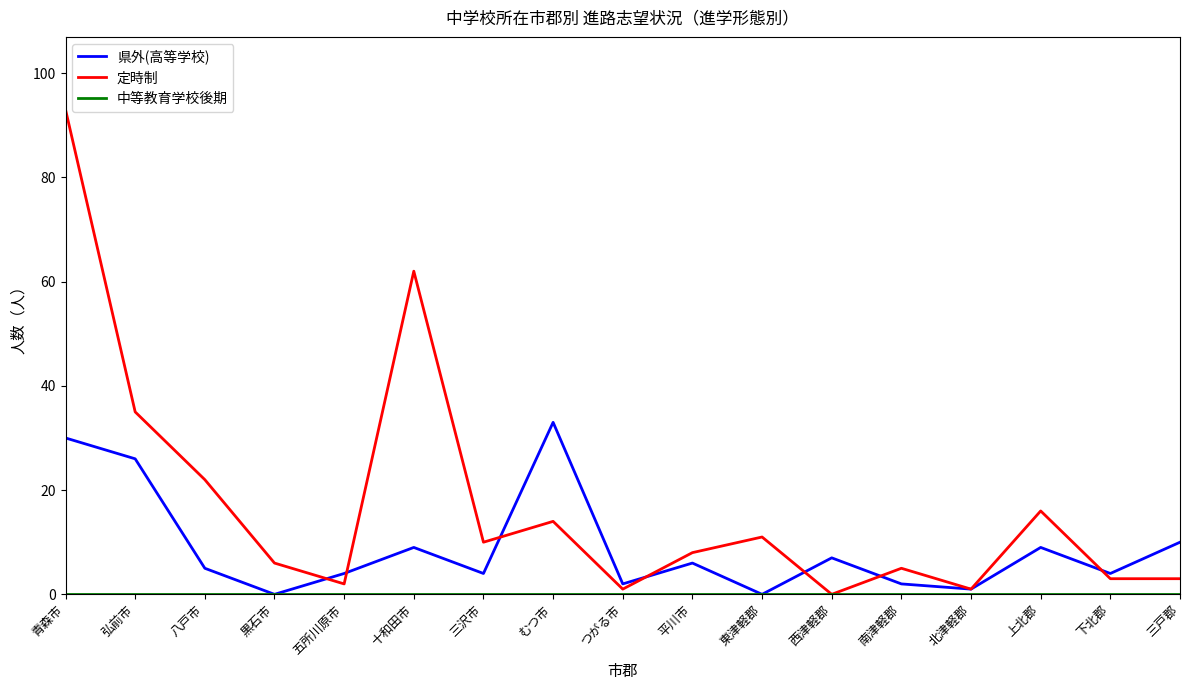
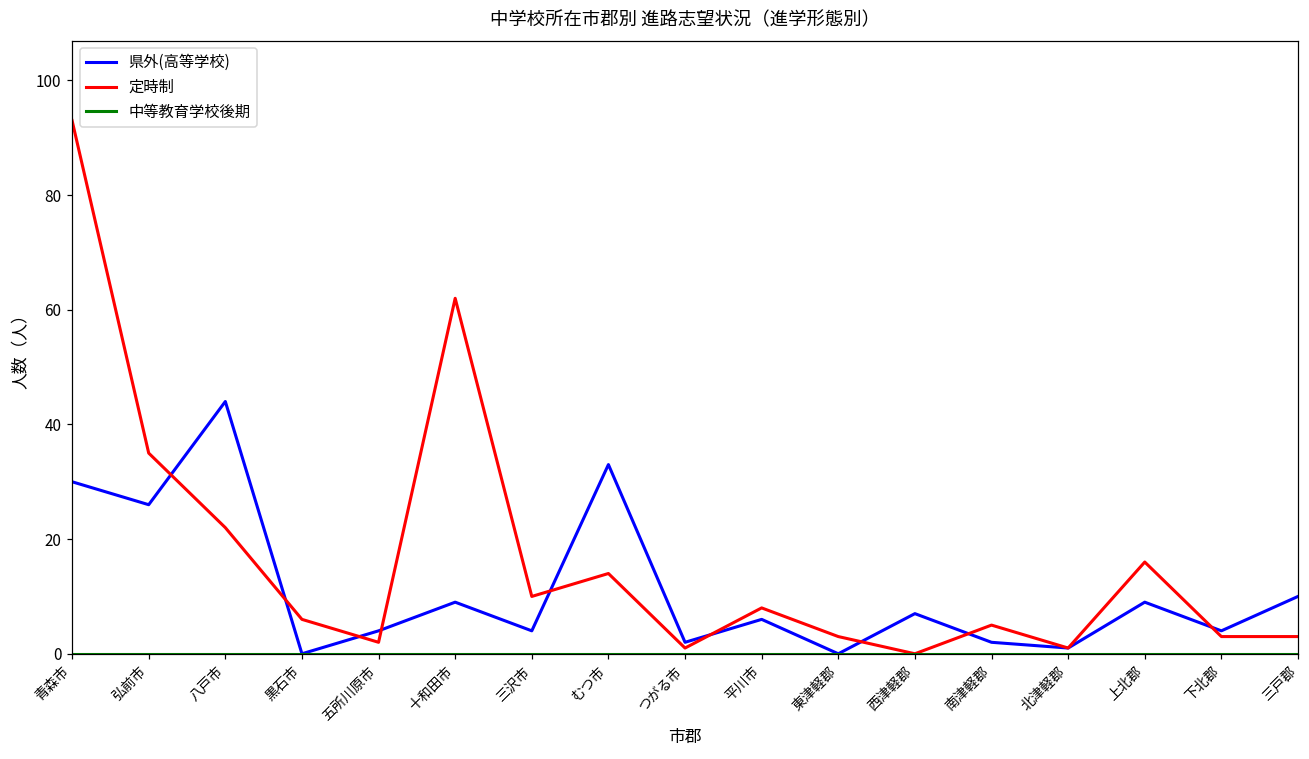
  {
    "県外(高等学校)": {
      "青森市": 30,
      "弘前市": 26,
-     "八戸市": 5,
+     "八戸市": 44,
      "五所川原市": 4,
      "十和田市": 9,
      "三沢市": 4,
      "むつ市": 33,
      "つがる市": 2,
      "平川市": 6,
      "西津軽郡": 7,
      "南津軽郡": 2,
      "上北郡": 9,
      "下北郡": 4,
      "三戸郡": 10
    },
    "定時制": {
      "青森市": 93,
      "弘前市": 35,
      "八戸市": 22,
      "黒石市": 6,
      "五所川原市": 2,
      "十和田市": 62,
      "三沢市": 10,
      "むつ市": 14,
      "つがる市": 1,
      "平川市": 8,
-     "東津軽郡": 11,
+     "東津軽郡": 3,
      "南津軽郡": 5,
      "上北郡": 16,
      "下北郡": 3,
      "三戸郡": 3
    },
    "中等教育学校後期": {
      "青森市": 0,
      "弘前市": 0,
      "八戸市": 0,
      "五所川原市": 0,
      "十和田市": 0,
      "三沢市": 0,
      "むつ市": 0,
      "つがる市": 0,
      "平川市": 0,
      "南津軽郡": 0,
      "北津軽郡": 0,
      "上北郡": 0,
      "下北郡": 0,
      "三戸郡": 0
    }
  }
